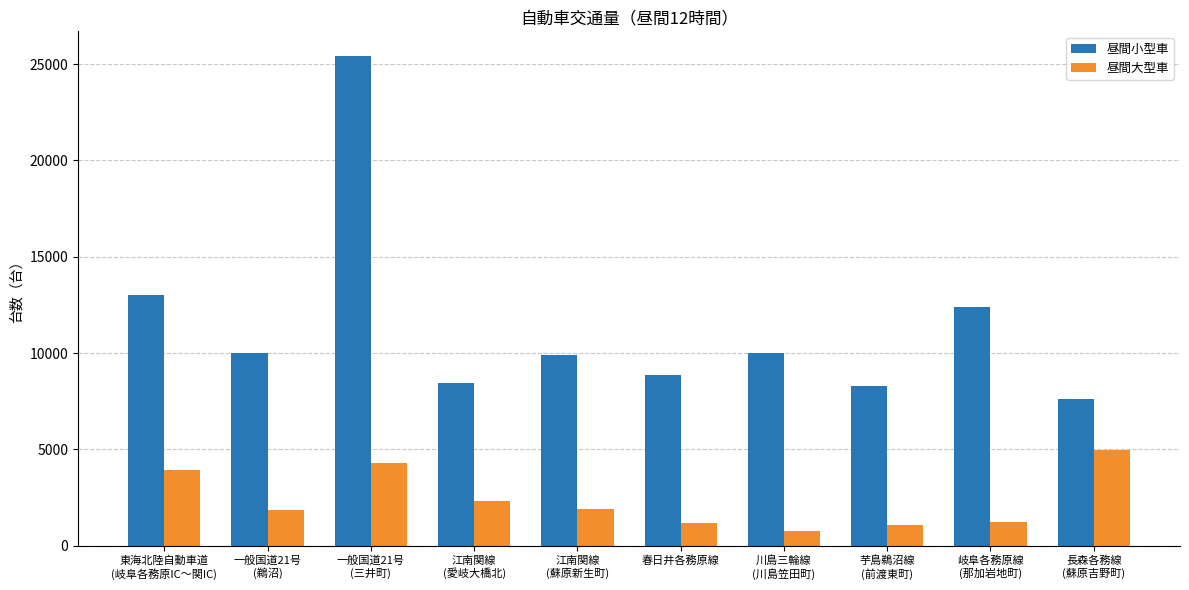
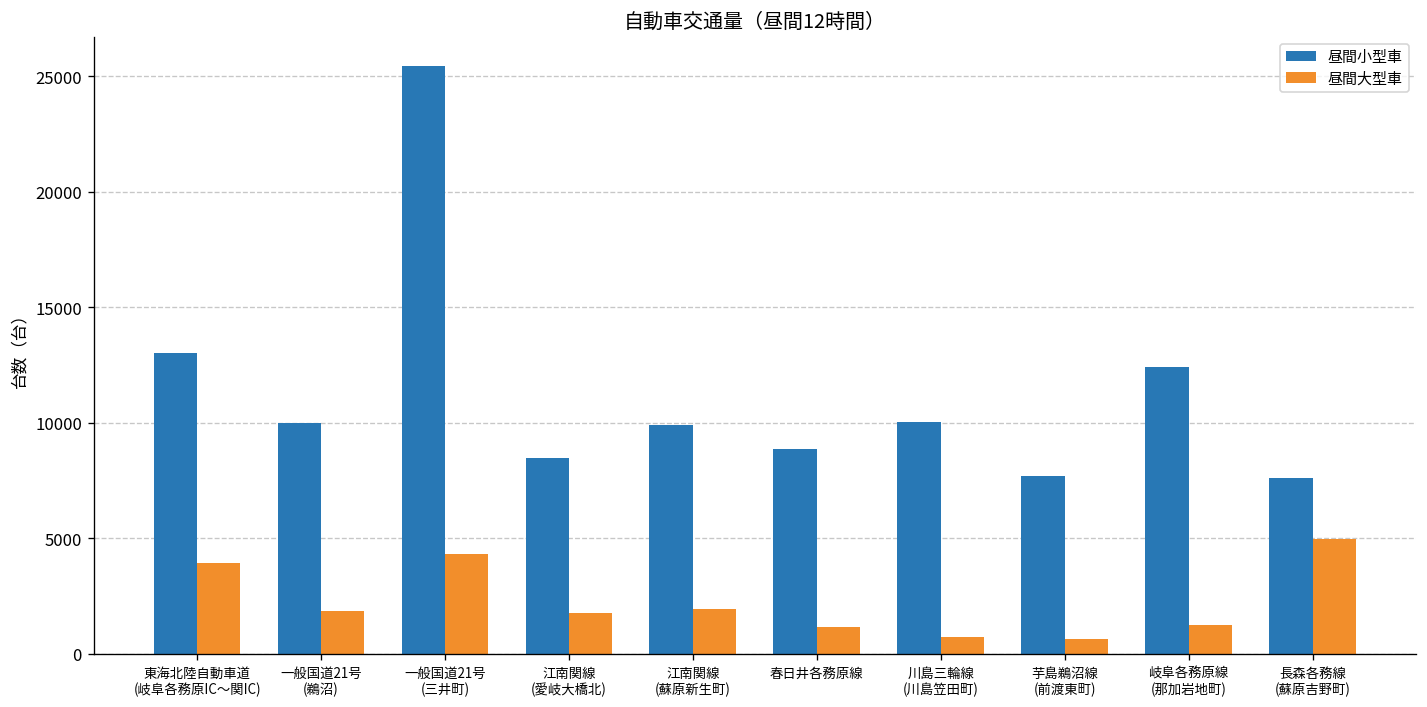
  {
    "昼間小型車": {
      "東海北陸自動車道 (岐阜各務原IC～関IC)": 13000,
      "一般国道21号 (鵜沼)": 10000,
      "一般国道21号 (三井町)": 25400,
      "江南関線 (愛岐大橋北)": 8500,
      "江南関線 (蘇原新生町)": 9900,
      "春日井各務原線": 8800,
      "川島三輪線 (川島笠田町)": 10000,
-     "芋島鵜沼線 (前渡東町)": 8300,
+     "芋島鵜沼線 (前渡東町)": 7700,
      "岐阜各務原線 (那加岩地町)": 12400,
      "長森各務線 (蘇原吉野町)": 7600
    },
    "昼間大型車": {
      "東海北陸自動車道 (岐阜各務原IC～関IC)": 3900,
      "一般国道21号 (鵜沼)": 1800,
      "一般国道21号 (三井町)": 4300,
-     "江南関線 (愛岐大橋北)": 2300,
+     "江南関線 (愛岐大橋北)": 1800,
      "江南関線 (蘇原新生町)": 1900,
      "春日井各務原線": 1200,
      "川島三輪線 (川島笠田町)": 700,
-     "芋島鵜沼線 (前渡東町)": 1100,
+     "芋島鵜沼線 (前渡東町)": 600,
      "岐阜各務原線 (那加岩地町)": 1200,
      "長森各務線 (蘇原吉野町)": 5000
    }
  }
